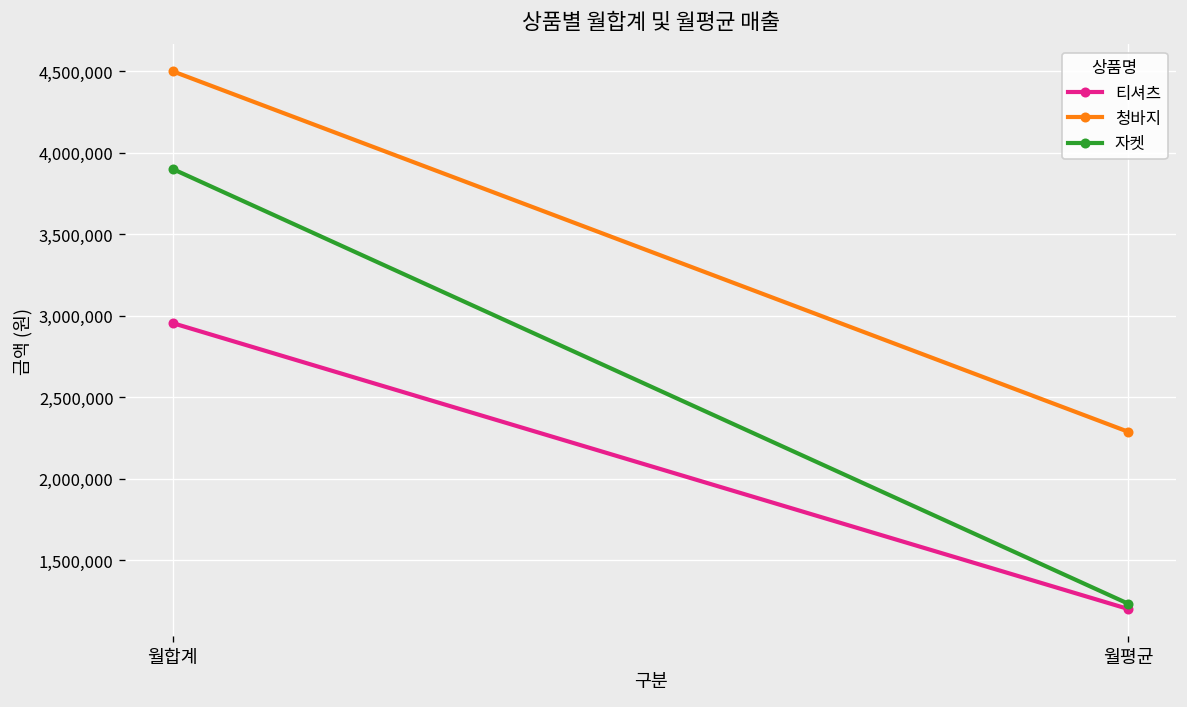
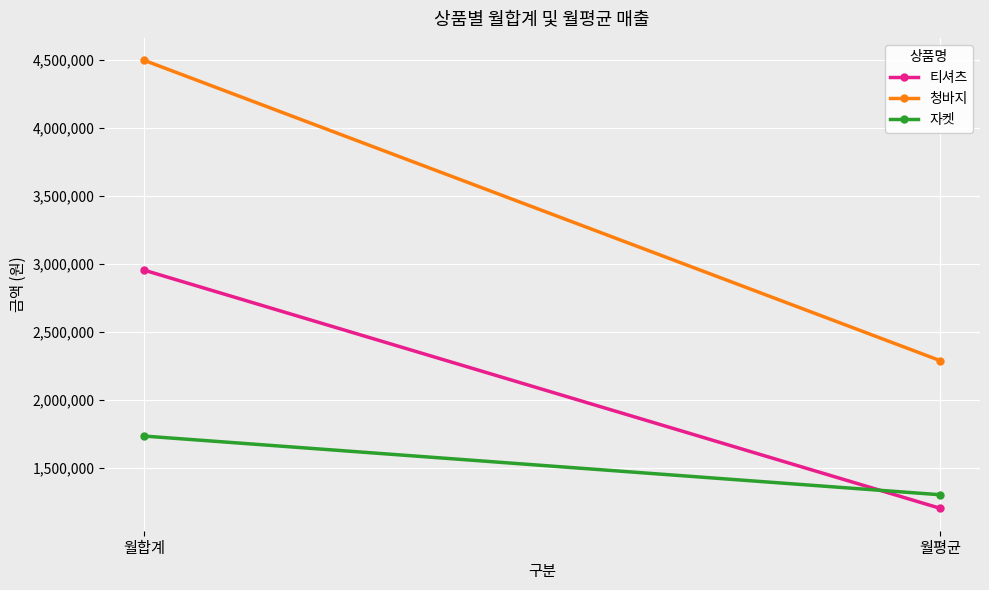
  {
    "티셔츠": {
      "월합계": "2,950,000",
      "월평균": "1,200,000"
    },
    "청바지": {
      "월합계": "4,500,000",
      "월평균": "2,290,000"
    },
    "자켓": {
-     "월합계": "3,900,000",
-     "월평균": "1,230,000"
+     "월합계": "1,730,000",
+     "월평균": "1,300,000"
    }
  }
